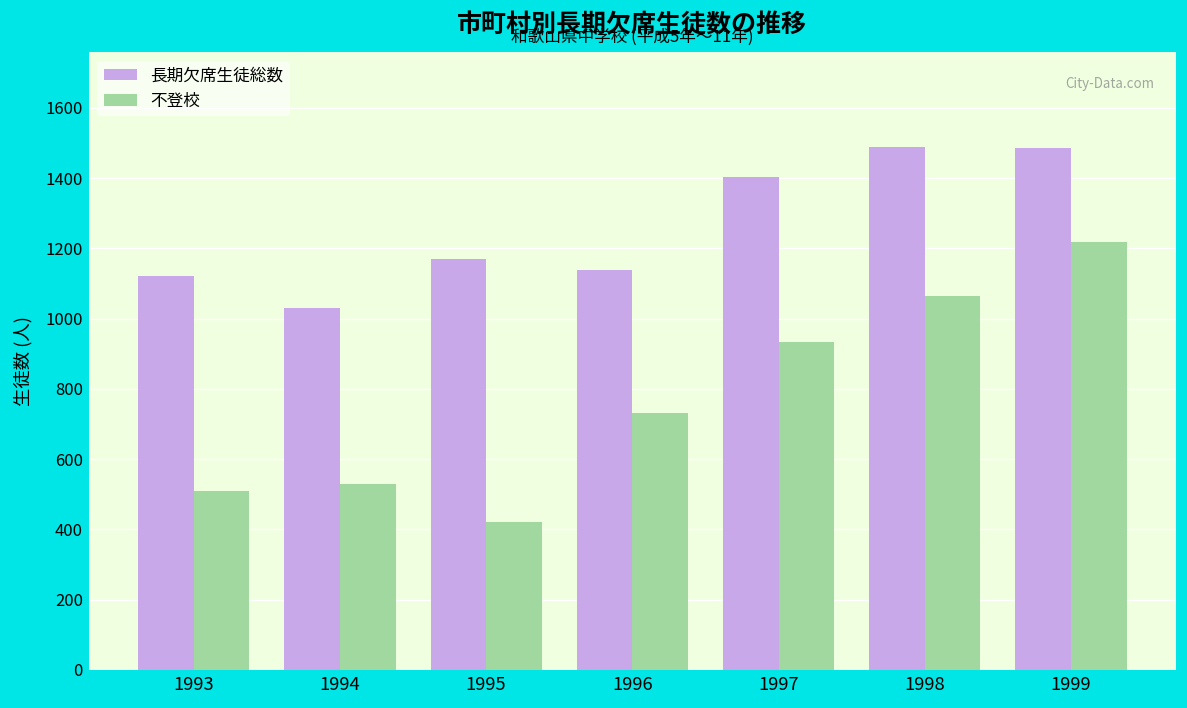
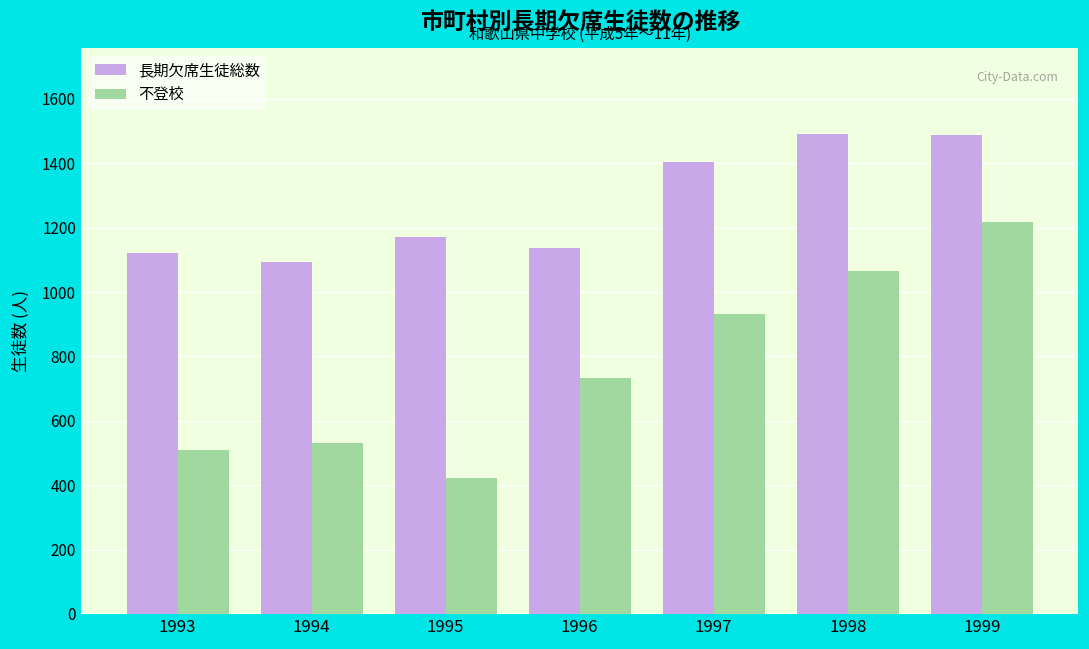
  {
    "長期欠席生徒総数": {
      "1993": 1120,
-     "1994": 1030,
+     "1994": 1090,
      "1995": 1170,
      "1996": 1140,
      "1997": 1400,
      "1998": 1490,
      "1999": 1490
    },
    "不登校": {
      "1993": 510,
      "1994": 530,
      "1995": 420,
      "1996": 730,
      "1997": 930,
      "1998": 1060,
      "1999": 1220
    }
  }
